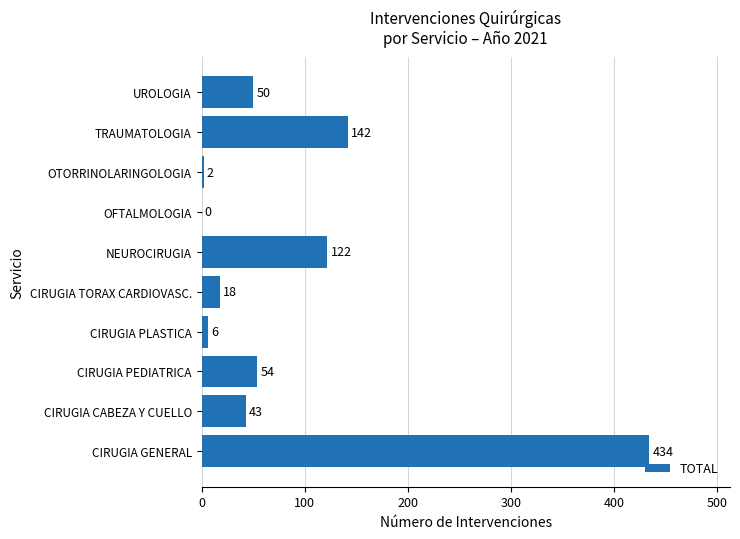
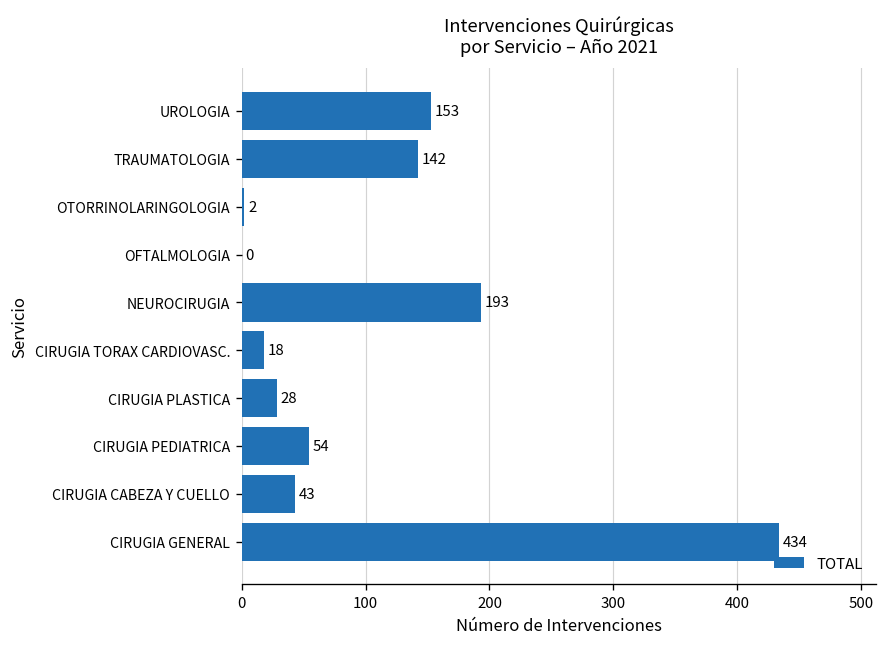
  {
-   "UROLOGIA": 50,
+   "UROLOGIA": 153,
    "TRAUMATOLOGIA": 142,
    "OTORRINOLARINGOLOGIA": 2,
    "OFTALMOLOGIA": 0,
-   "NEUROCIRUGIA": 122,
+   "NEUROCIRUGIA": 193,
    "CIRUGIA TORAX CARDIOVASC.": 18,
-   "CIRUGIA PLASTICA": 6,
+   "CIRUGIA PLASTICA": 28,
    "CIRUGIA PEDIATRICA": 54,
    "CIRUGIA CABEZA Y CUELLO": 43,
    "CIRUGIA GENERAL": 434
  }
